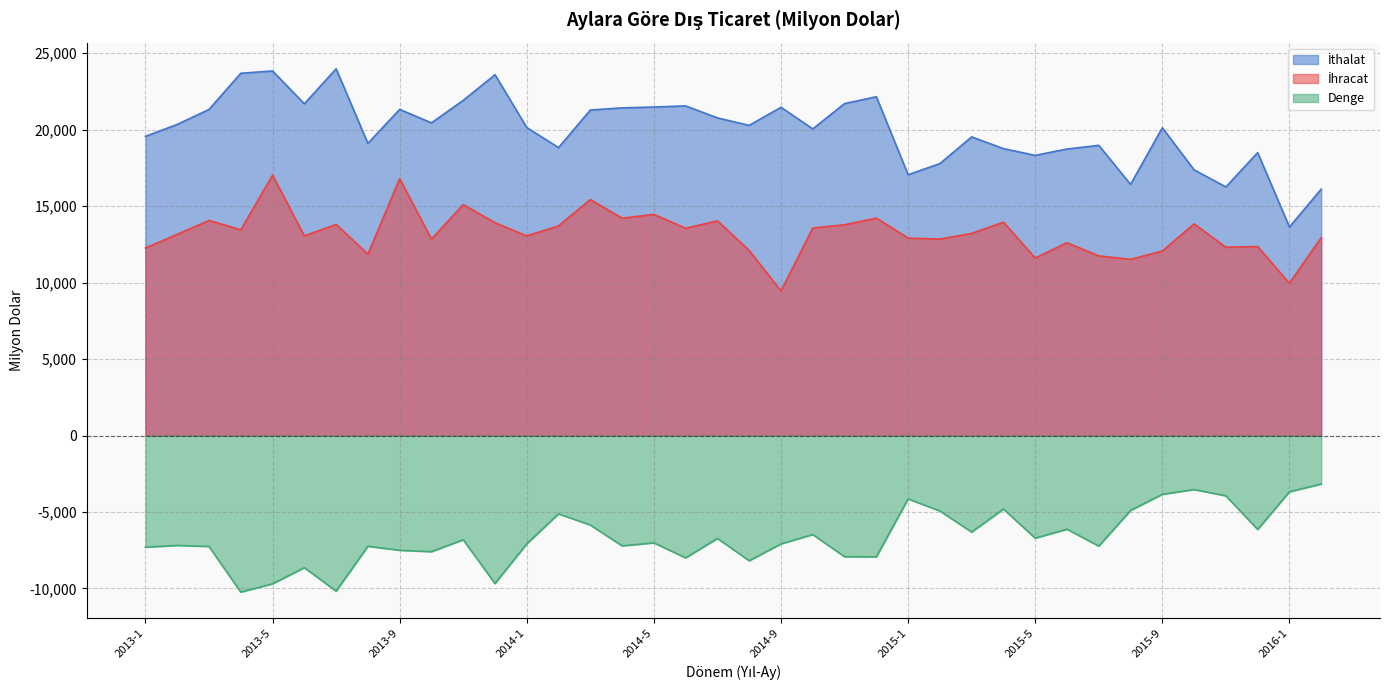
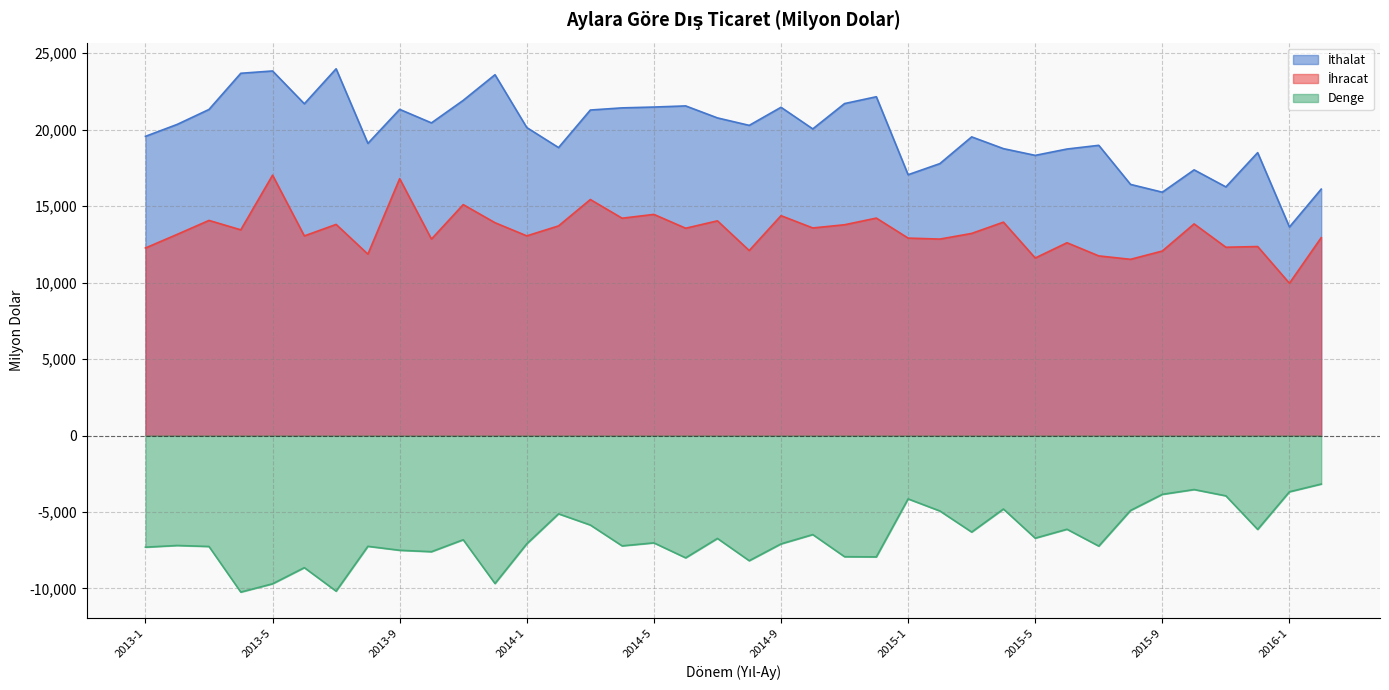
  {
    "İthalat": {
      "2013-1": "19,600",
      "2013-5": "23,800",
      "2013-9": "21,300",
      "2014-1": "20,100",
      "2014-5": "21,500",
      "2014-9": "21,500",
      "2015-1": "17,100",
      "2015-5": "18,300",
-     "2015-9": "20,100",
+     "2015-9": "15,900",
      "2016-1": "13,600"
    },
    "İhracat": {
      "2013-1": "12,300",
      "2013-5": "17,000",
      "2013-9": "16,800",
      "2014-1": "13,100",
      "2014-5": "14,500",
-     "2014-9": "9,500",
+     "2014-9": "14,400",
      "2015-1": "12,900",
      "2015-5": "11,600",
      "2015-9": "12,100",
      "2016-1": "10,000"
    }
  }
